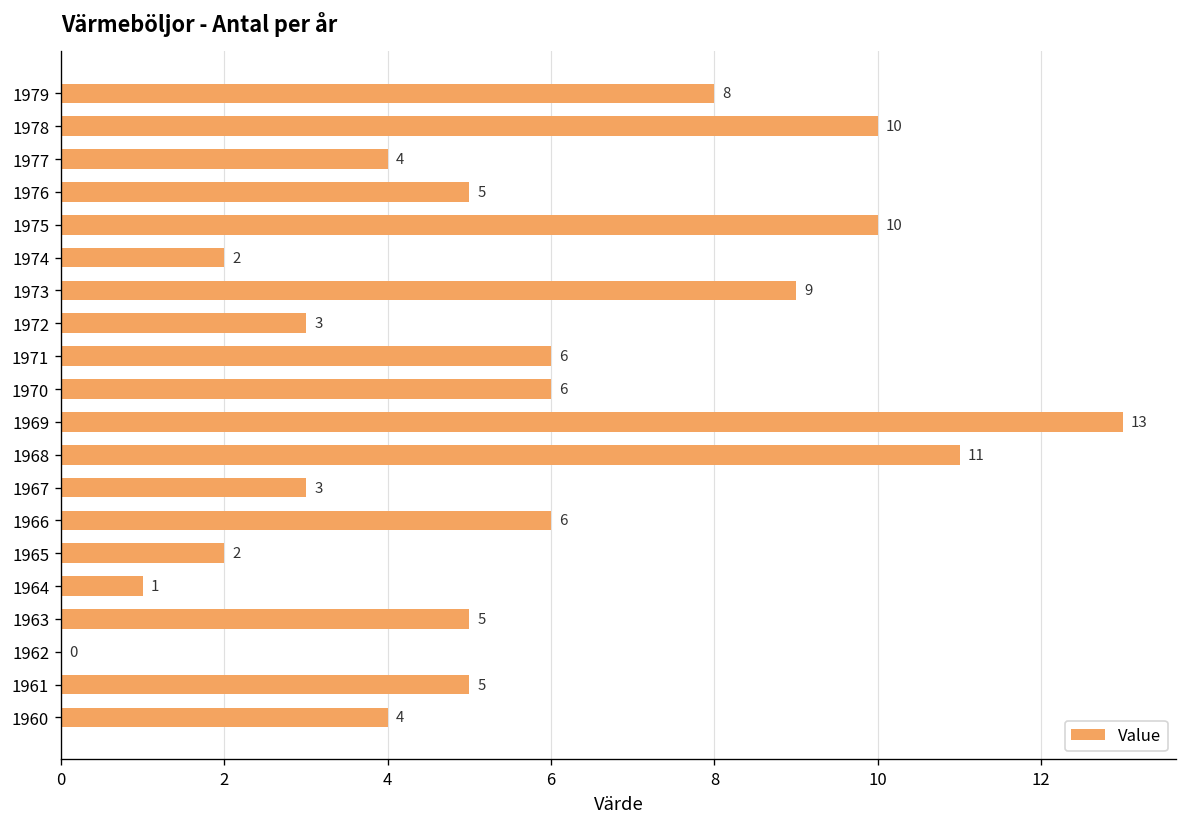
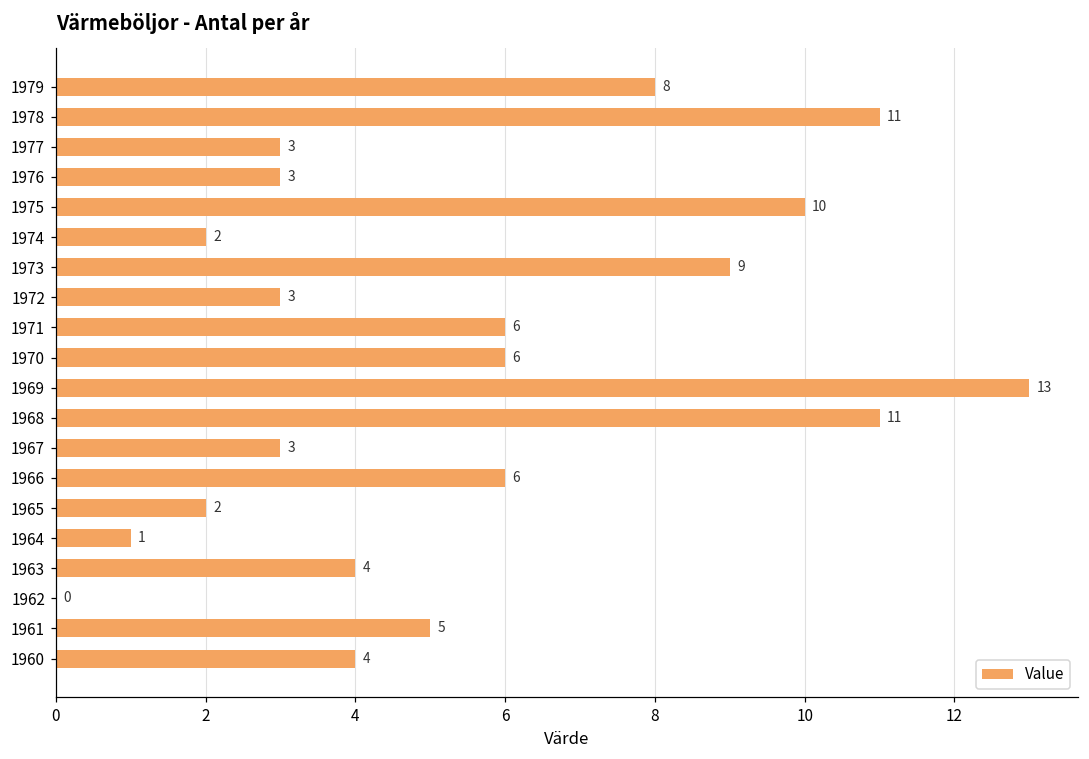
  {
    "1979": 8,
-   "1978": 10,
-   "1977": 4,
-   "1976": 5,
+   "1978": 11,
+   "1977": 3,
+   "1976": 3,
    "1975": 10,
    "1974": 2,
    "1973": 9,
    "1972": 3,
    "1971": 6,
    "1970": 6,
    "1969": 13,
    "1968": 11,
    "1967": 3,
    "1966": 6,
    "1965": 2,
    "1964": 1,
-   "1963": 5,
+   "1963": 4,
    "1962": 0,
    "1961": 5,
    "1960": 4
  }
